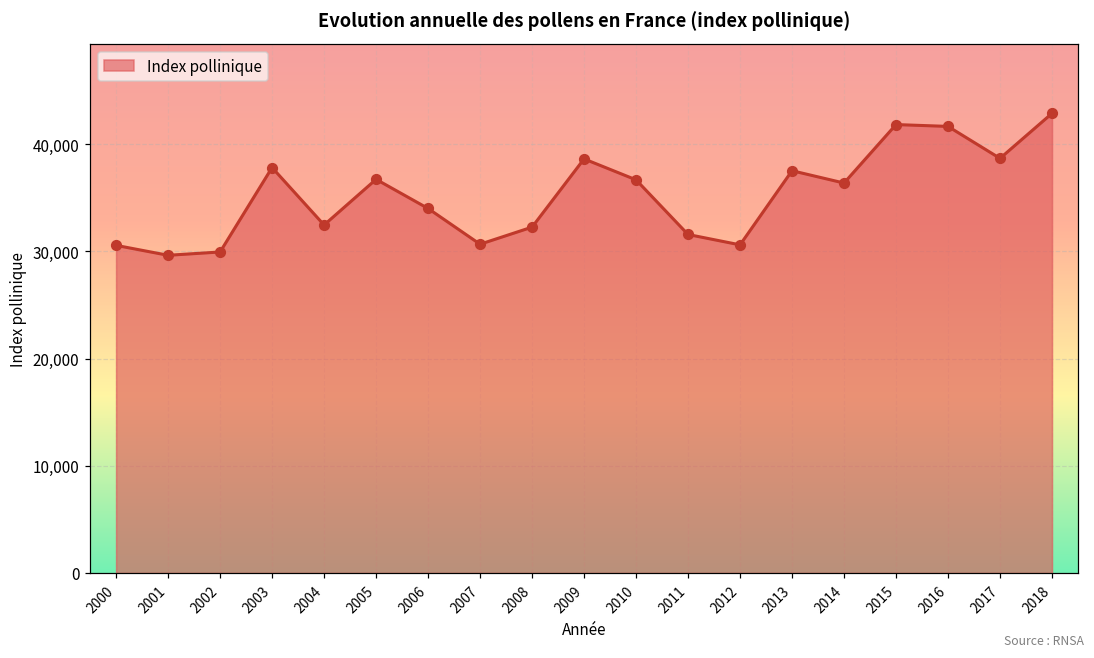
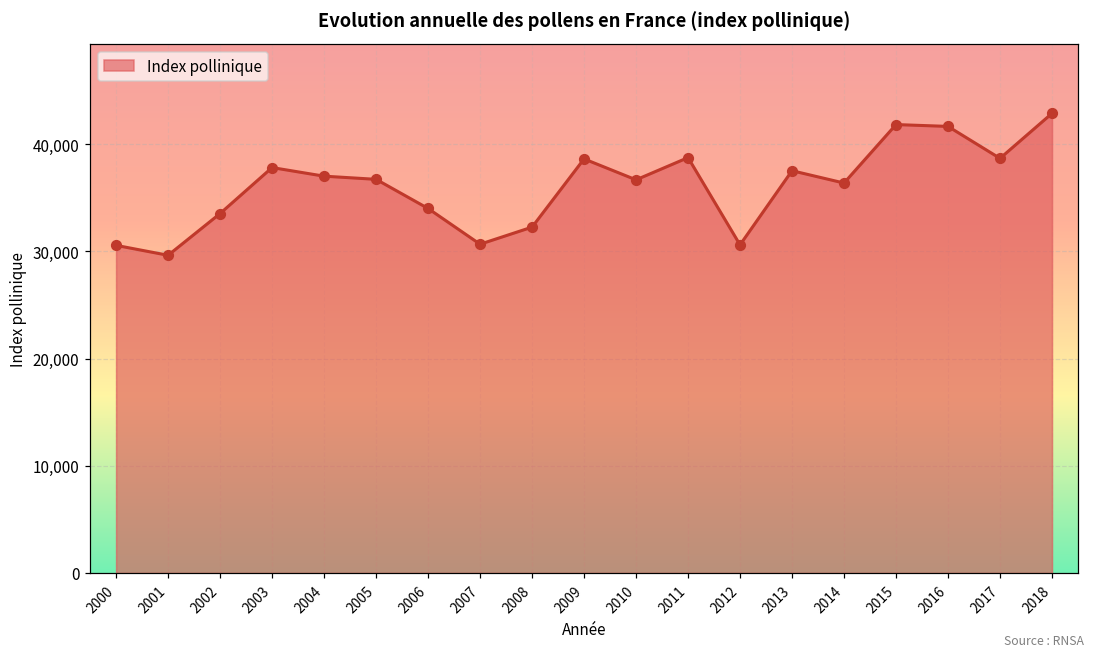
  {
    "2000": "31,000",
    "2001": "30,000",
-   "2002": "30,000",
+   "2002": "34,000",
    "2003": "38,000",
-   "2004": "32,000",
+   "2004": "37,000",
    "2005": "37,000",
    "2006": "34,000",
    "2007": "31,000",
    "2008": "32,000",
    "2009": "39,000",
    "2010": "37,000",
-   "2011": "32,000",
+   "2011": "39,000",
    "2012": "31,000",
    "2013": "38,000",
    "2014": "36,000",
    "2015": "42,000",
    "2016": "42,000",
    "2017": "39,000",
    "2018": "43,000"
  }
